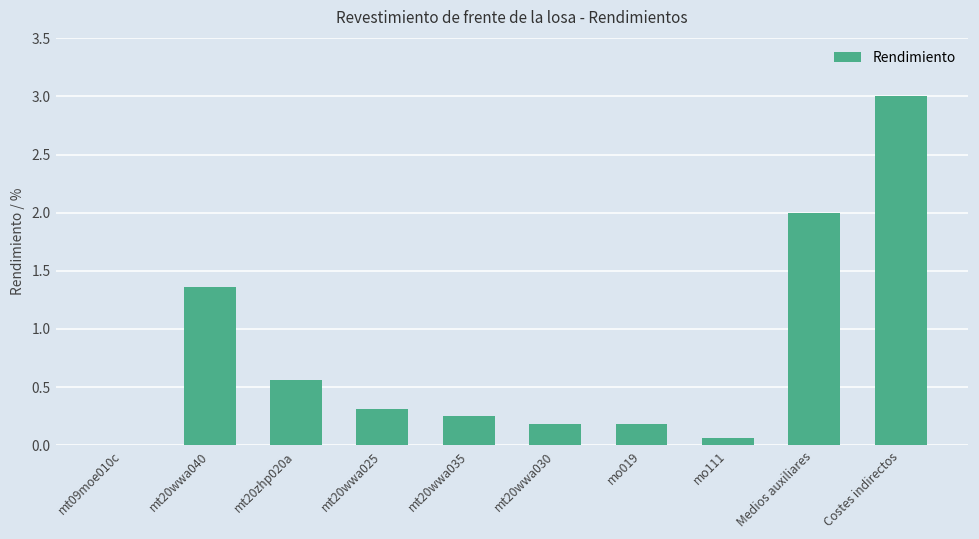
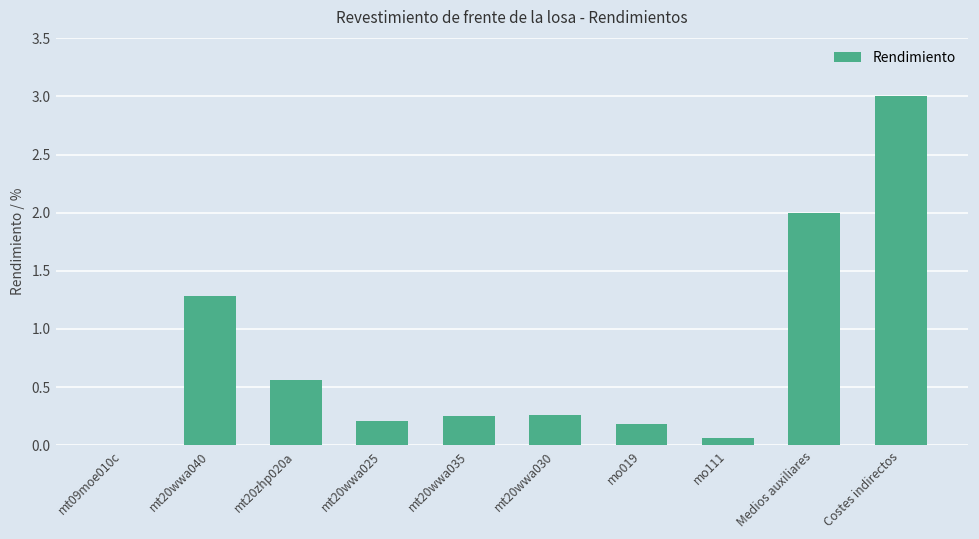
  {
-   "mt20wwa040": 1.36,
+   "mt20wwa040": 1.28,
    "mt20zhp020a": 0.56,
-   "mt20wwa025": 0.31,
+   "mt20wwa025": 0.21,
    "mt20wwa035": 0.25,
-   "mt20wwa030": 0.18,
+   "mt20wwa030": 0.26,
    "mo019": 0.18,
    "mo111": 0.06,
    "Medios auxiliares": 2.00,
    "Costes indirectos": 3.00
  }
